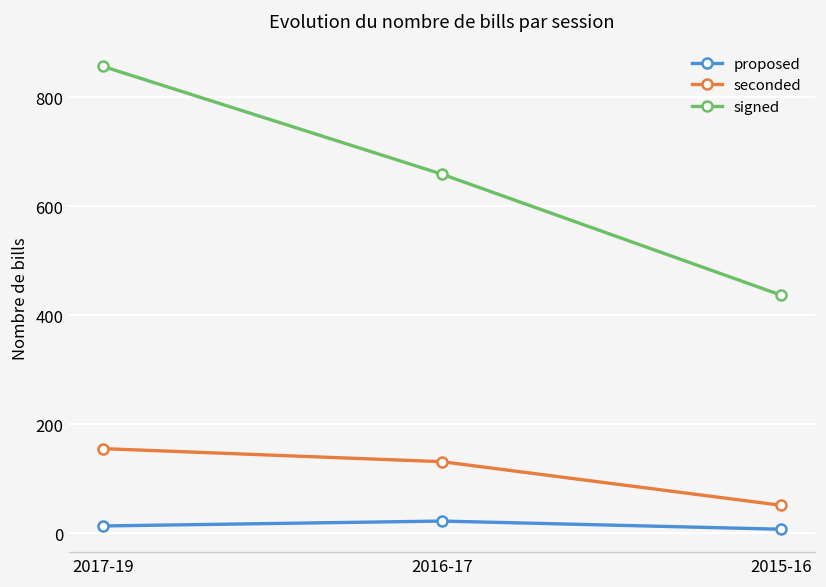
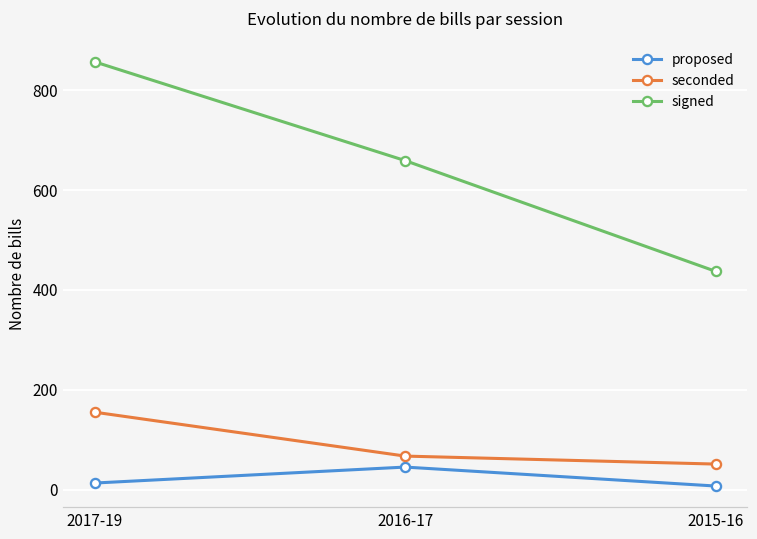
  {
    "proposed": {
      "2017-19": 10,
-     "2016-17": 20,
+     "2016-17": 50,
      "2015-16": 10
    },
    "seconded": {
      "2017-19": 160,
-     "2016-17": 130,
+     "2016-17": 70,
      "2015-16": 50
    },
    "signed": {
      "2017-19": 860,
      "2016-17": 660,
      "2015-16": 440
    }
  }
